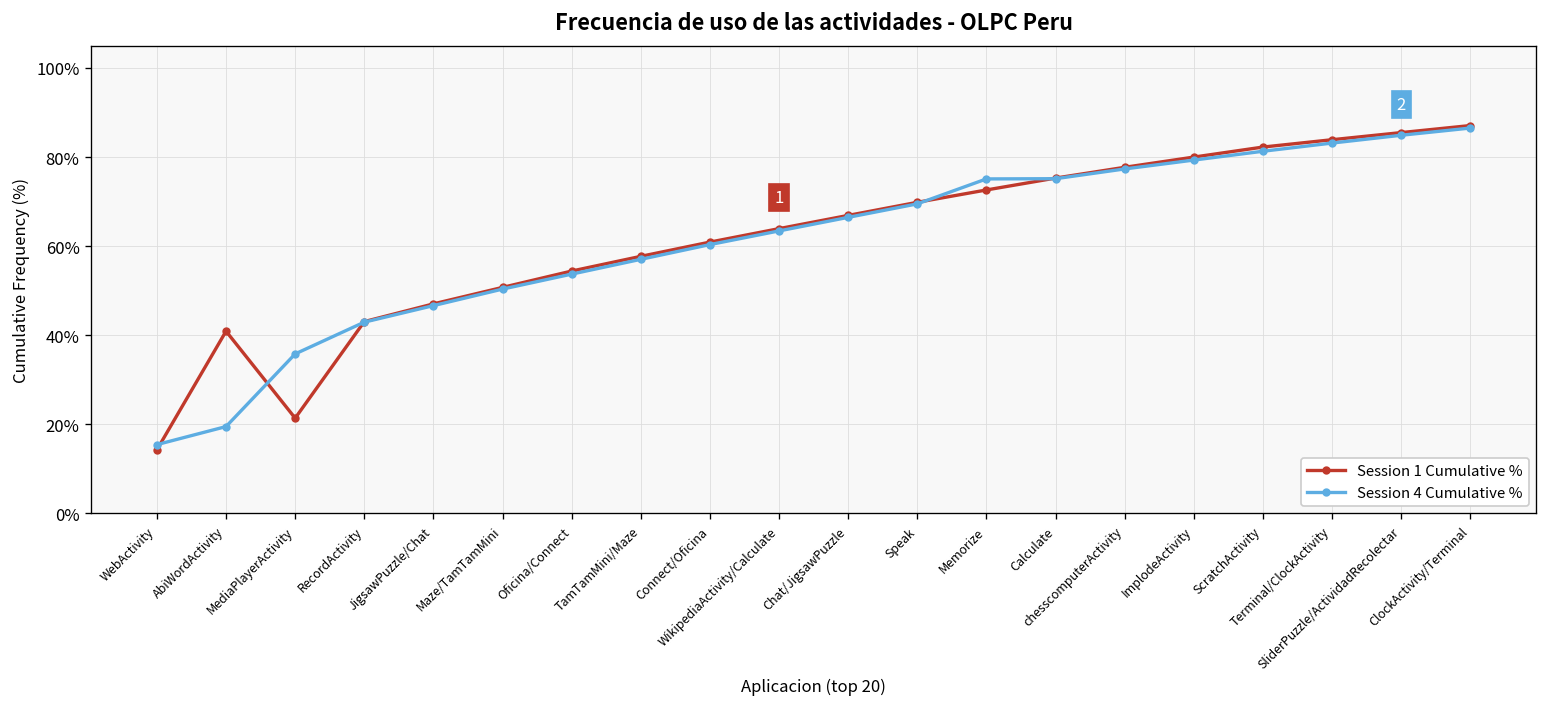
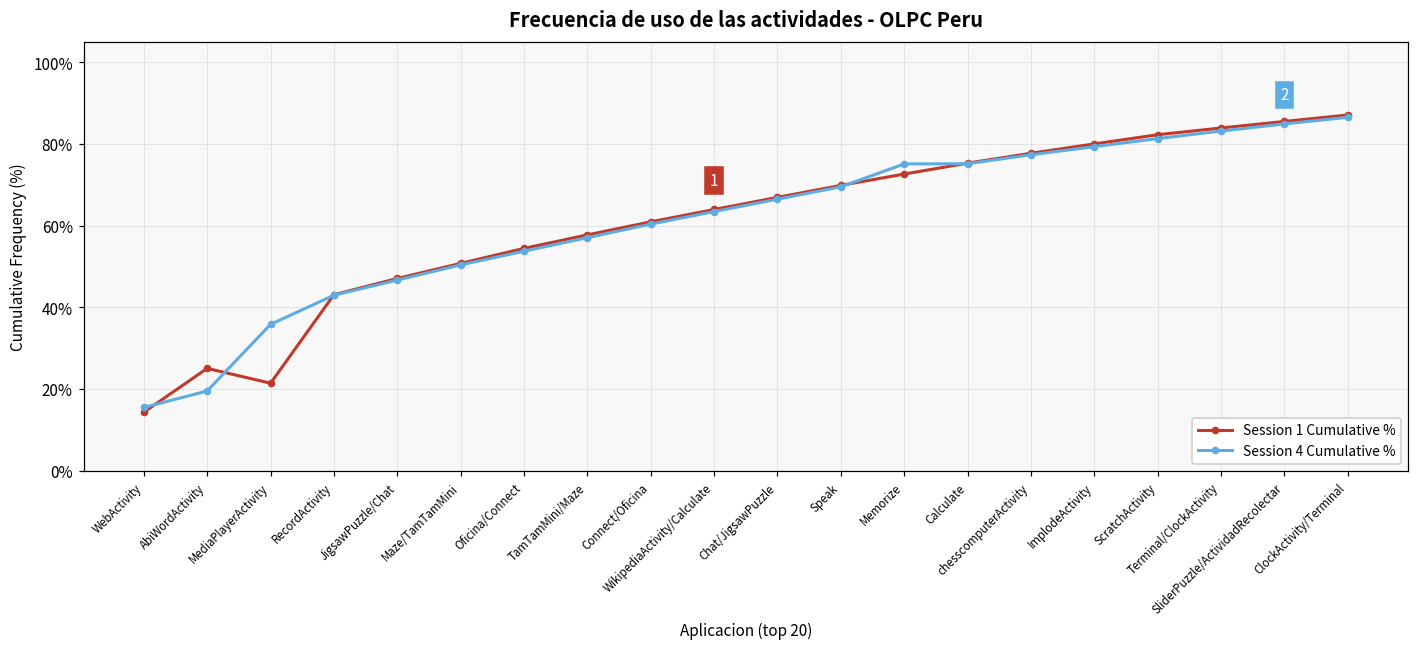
  {
    "Session 1 Cumulative %": {
      "WebActivity": "14%",
-     "AbiWordActivity": "41%",
+     "AbiWordActivity": "25%",
      "MediaPlayerActivity": "21%",
      "Oficina/Connect": "54%",
      "Memorize": "73%",
      "ScratchActivity": "82%",
      "Terminal/ClockActivity": "84%"
    },
    "Session 4 Cumulative %": {
      "WebActivity": "15%",
      "AbiWordActivity": "20%",
      "MediaPlayerActivity": "36%",
      "Oficina/Connect": "54%",
      "Memorize": "75%",
      "ScratchActivity": "81%",
      "Terminal/ClockActivity": "83%"
    }
  }
